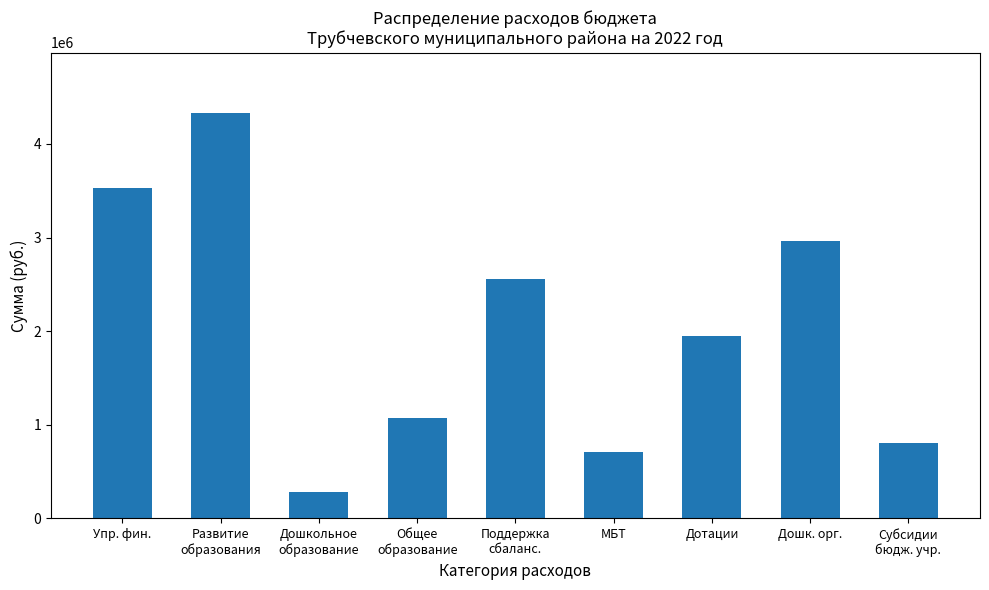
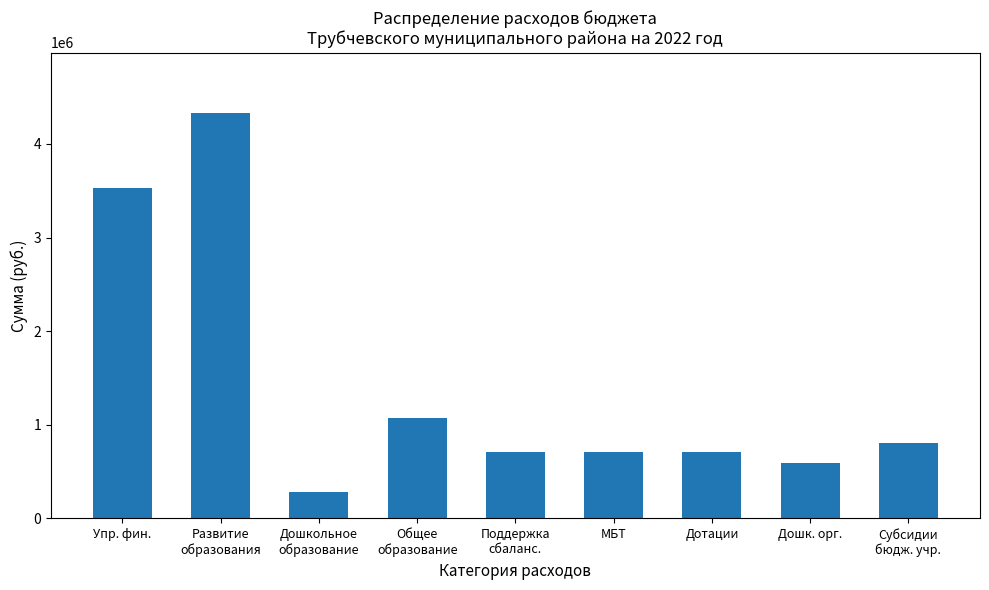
  {
    "Упр. фин.": 3500000,
    "Развитие образования": 4300000,
    "Дошкольное образование": 300000,
    "Общее образование": 1100000,
-   "Поддержка сбаланс.": 2600000,
+   "Поддержка сбаланс.": 700000,
    "МБТ": 700000,
-   "Дотации": 1900000,
-   "Дошк. орг.": 3000000,
+   "Дотации": 700000,
+   "Дошк. орг.": 600000,
    "Субсидии бюдж. учр.": 800000
  }
